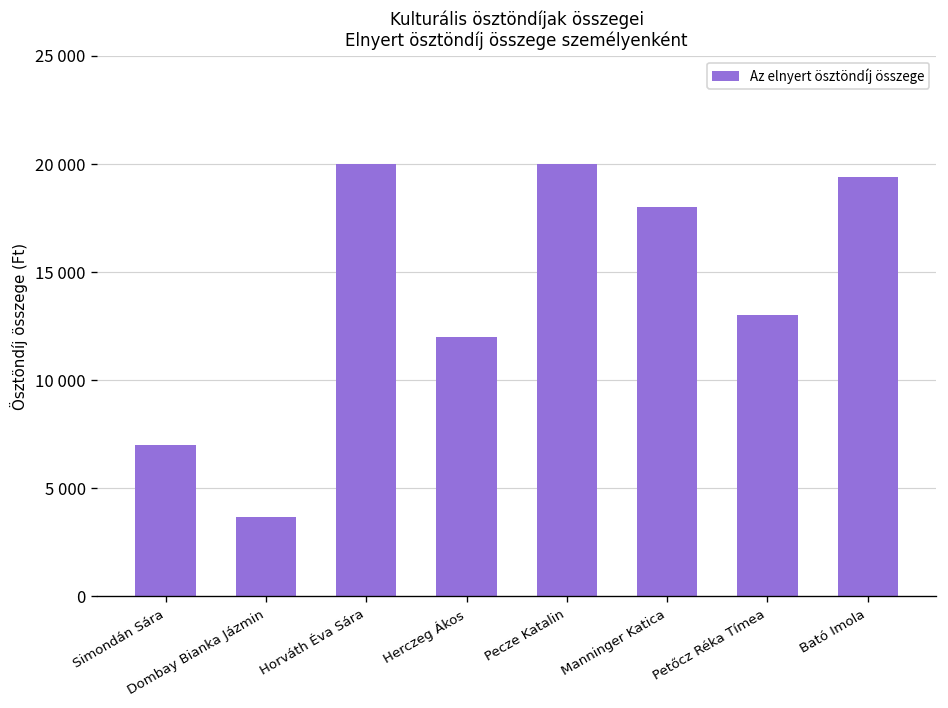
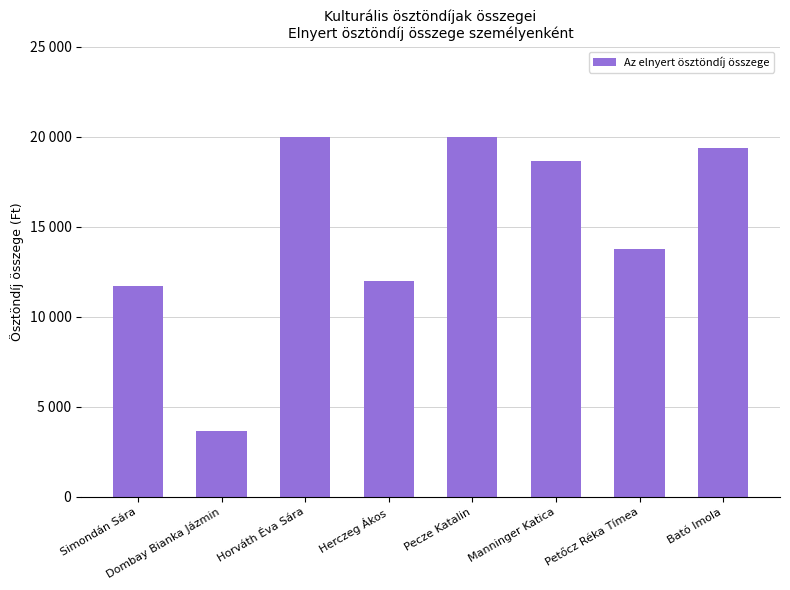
  {
-   "Simondán Sára": 7000,
+   "Simondán Sára": 11700,
    "Dombay Bianka Jázmin": 3700,
    "Horváth Éva Sára": 20000,
    "Herczeg Ákos": 12000,
    "Pecze Katalin": 20000,
-   "Manninger Katica": 18000,
-   "Petőcz Réka Tímea": 13000,
+   "Manninger Katica": 18600,
+   "Petőcz Réka Tímea": 13800,
    "Bató Imola": 19400
  }
